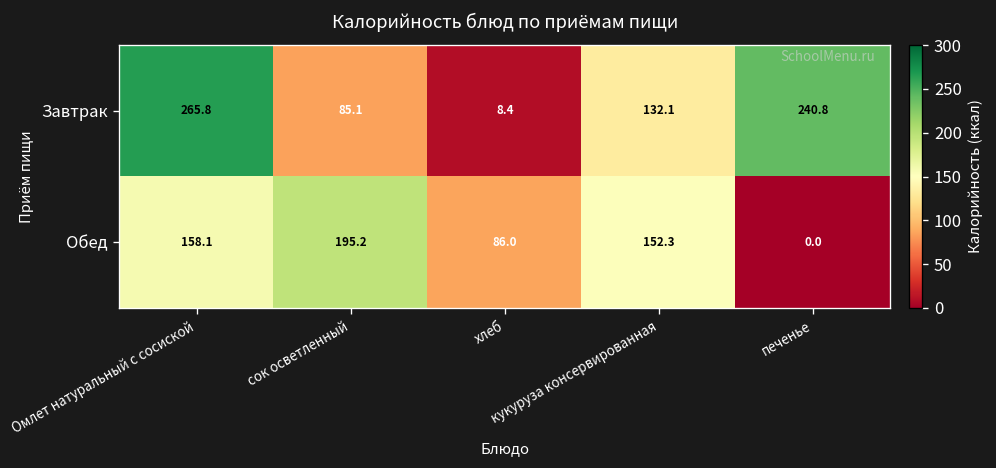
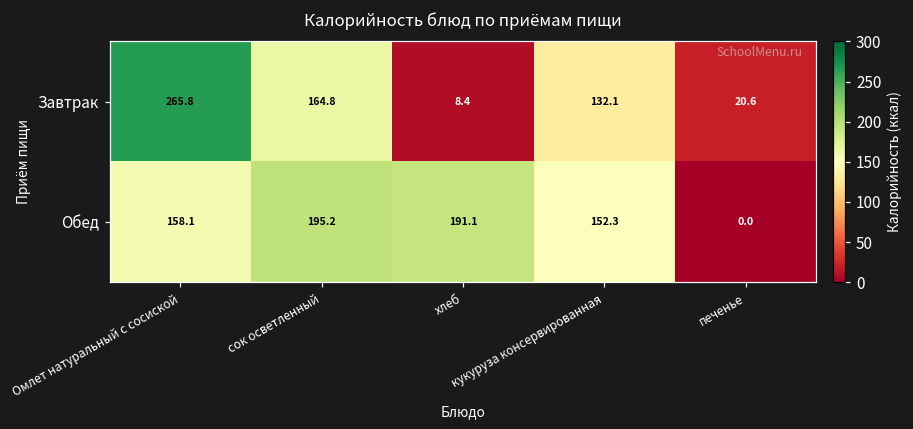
  {
    "Завтрак": {
      "Омлет натуральный с сосиской": 265.8,
-     "сок осветленный": 85.1,
+     "сок осветленный": 164.8,
      "хлеб": 8.4,
      "кукуруза консервированная": 132.1,
-     "печенье": 240.8
+     "печенье": 20.6
    },
    "Обед": {
      "Омлет натуральный с сосиской": 158.1,
      "сок осветленный": 195.2,
-     "хлеб": 86.0,
+     "хлеб": 191.1,
      "кукуруза консервированная": 152.3,
      "печенье": 0.0
    }
  }
